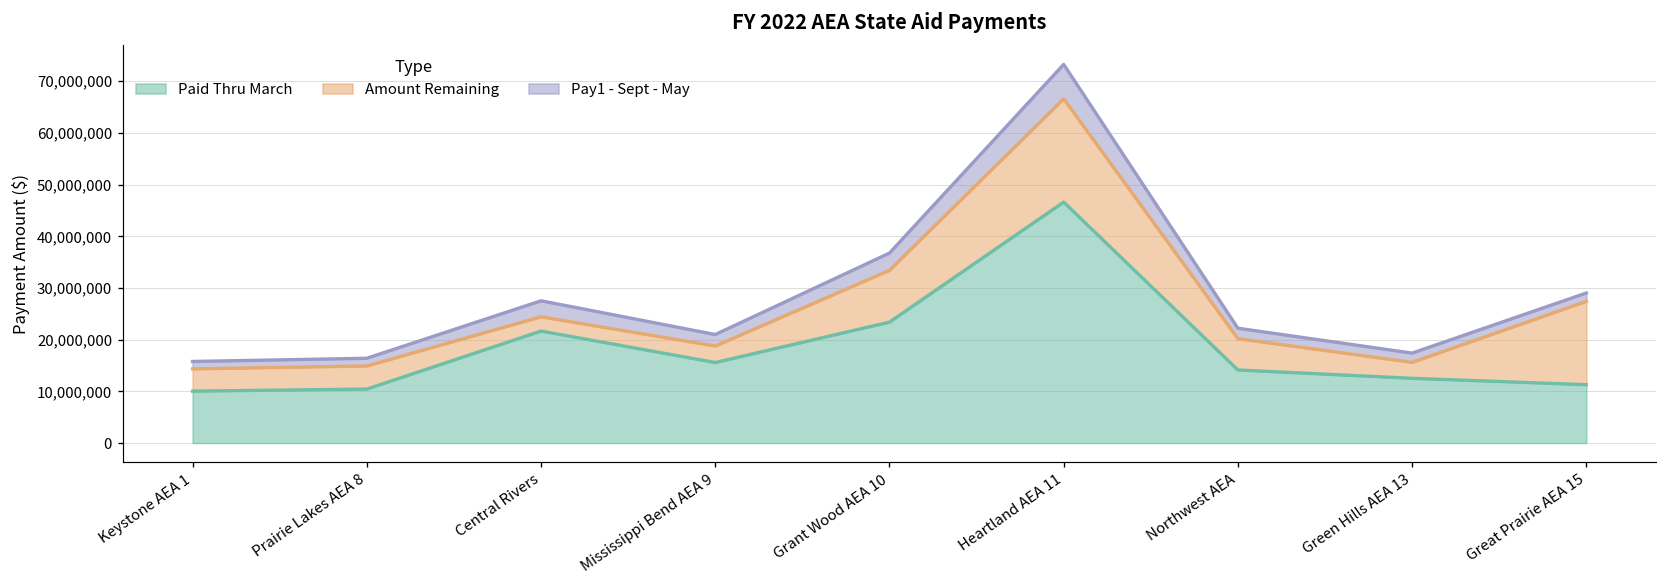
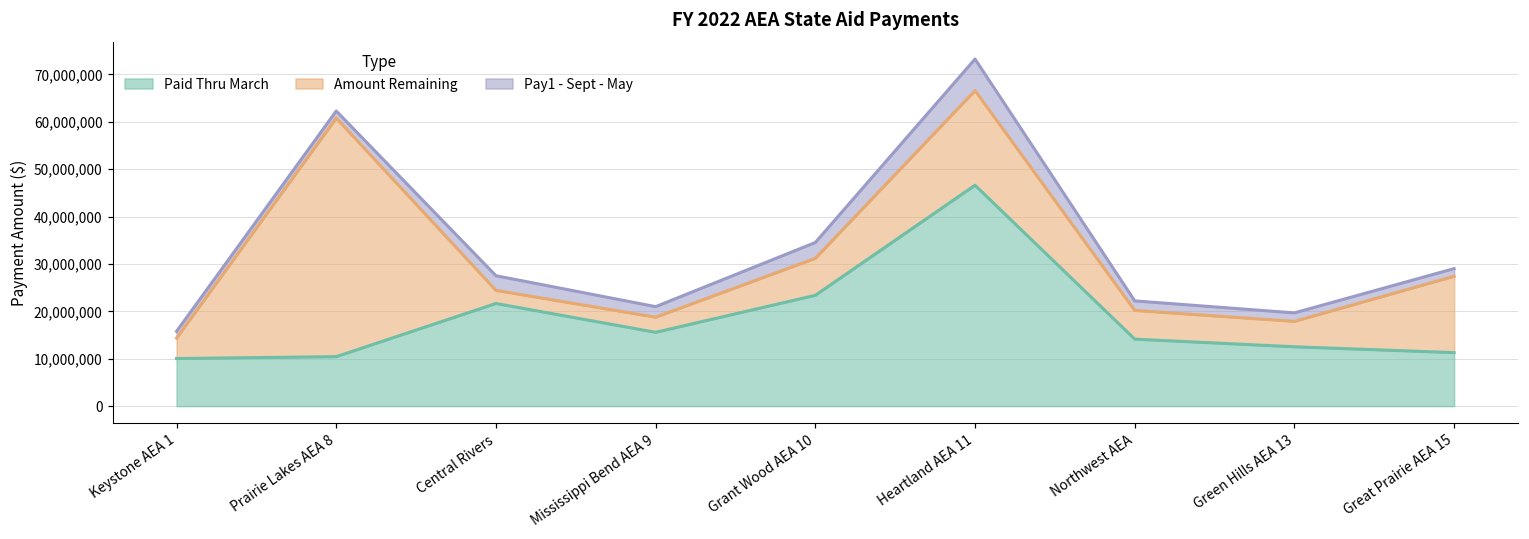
  {
    "Amount Remaining": {
      "Keystone AEA 1": "4,000,000",
-     "Prairie Lakes AEA 8": "4,000,000",
+     "Prairie Lakes AEA 8": "50,000,000",
      "Central Rivers": "3,000,000",
      "Mississippi Bend AEA 9": "3,000,000",
-     "Grant Wood AEA 10": "10,000,000",
+     "Grant Wood AEA 10": "8,000,000",
      "Heartland AEA 11": "20,000,000",
      "Northwest AEA": "6,000,000",
-     "Green Hills AEA 13": "3,000,000",
+     "Green Hills AEA 13": "5,000,000",
      "Great Prairie AEA 15": "16,000,000"
    }
  }
